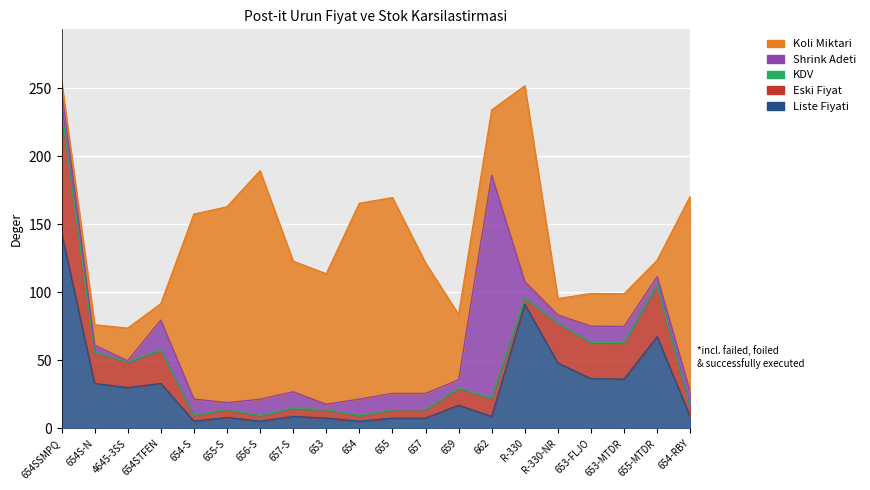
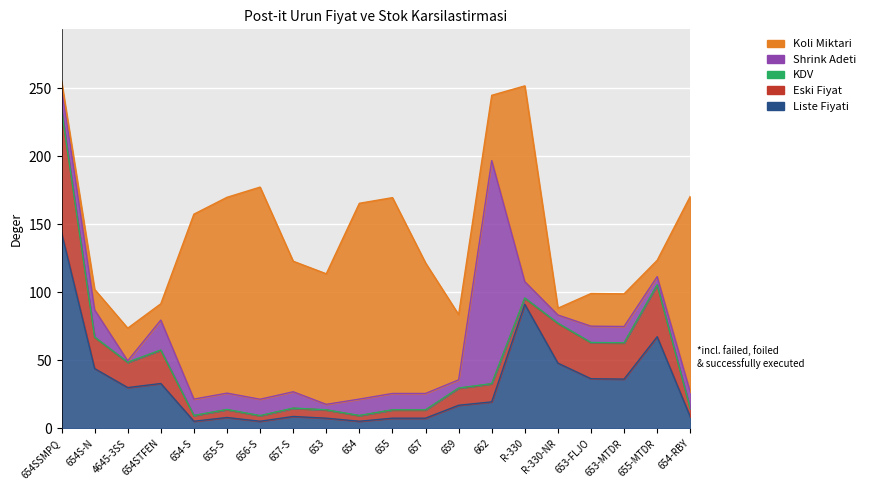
  {
    "Liste Fiyati": {
      "654SSMPQ": 144,
-     "654S-N": 33,
+     "654S-N": 44,
      "4645-3SS": 30,
      "654STFEN": 33,
      "654-S": 5,
      "655-S": 8,
      "656-S": 5,
      "657-S": 9,
      "653": 8,
      "654": 5,
      "655": 8,
      "657": 8,
      "659": 17,
-     "662": 9,
+     "662": 20,
      "R-330": 91,
      "R-330-NR": 48,
      "653-FLJO": 37,
      "653-MTDR": 36,
      "655-MTDR": 67,
      "654-RBY": 9
    },
    "Shrink Adeti": {
      "654SSMPQ": 18,
-     "654S-N": 5,
+     "654S-N": 20,
      "654STFEN": 22,
      "654-S": 12,
-     "655-S": 5,
+     "655-S": 12,
      "656-S": 12,
      "657-S": 12,
      "653": 4,
      "654": 12,
      "655": 12,
      "657": 12,
      "659": 6,
      "662": 164,
      "R-330": 12,
      "R-330-NR": 6,
      "653-FLJO": 12,
      "653-MTDR": 12,
      "655-MTDR": 6,
      "654-RBY": 12
    },
    "Koli Miktari": {
      "654SSMPQ": 3,
      "654S-N": 15,
      "4645-3SS": 24,
      "654STFEN": 12,
      "654-S": 136,
      "655-S": 144,
-     "656-S": 168,
+     "656-S": 156,
      "657-S": 96,
      "653": 96,
      "654": 144,
      "655": 144,
      "657": 96,
      "659": 48,
      "662": 48,
      "R-330": 144,
-     "R-330-NR": 12,
+     "R-330-NR": 5,
      "653-FLJO": 24,
      "653-MTDR": 24,
      "655-MTDR": 12,
      "654-RBY": 144
    }
  }
